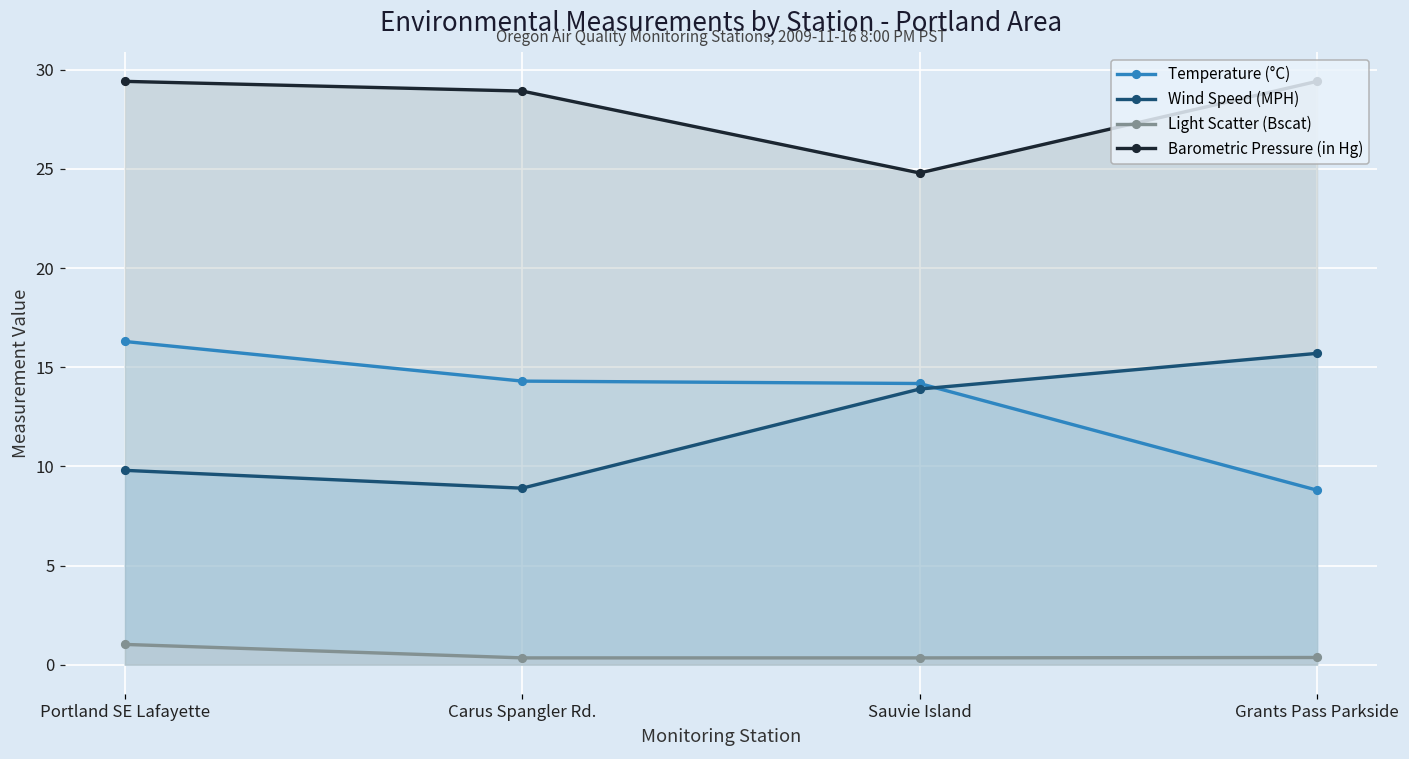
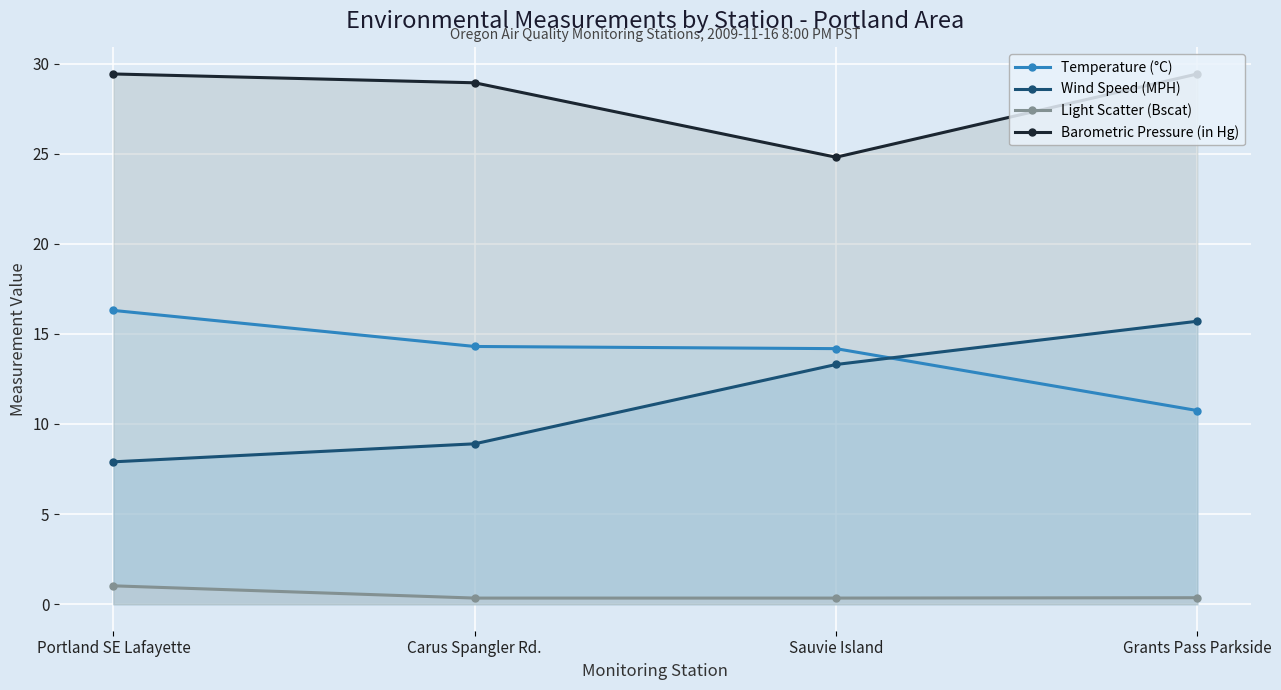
  {
    "Temperature (°C)": {
      "Portland SE Lafayette": 16.3,
      "Carus Spangler Rd.": 14.3,
      "Sauvie Island": 14.2,
-     "Grants Pass Parkside": 8.8
+     "Grants Pass Parkside": 10.7
    },
    "Wind Speed (MPH)": {
-     "Portland SE Lafayette": 9.8,
+     "Portland SE Lafayette": 7.9,
      "Carus Spangler Rd.": 8.9,
-     "Sauvie Island": 13.9,
+     "Sauvie Island": 13.3,
      "Grants Pass Parkside": 15.7
    },
    "Light Scatter (Bscat)": {
      "Portland SE Lafayette": 1.0,
      "Carus Spangler Rd.": 0.3,
      "Sauvie Island": 0.3,
      "Grants Pass Parkside": 0.4
    },
    "Barometric Pressure (in Hg)": {
      "Portland SE Lafayette": 29.4,
      "Carus Spangler Rd.": 28.9,
      "Sauvie Island": 24.8
    }
  }
